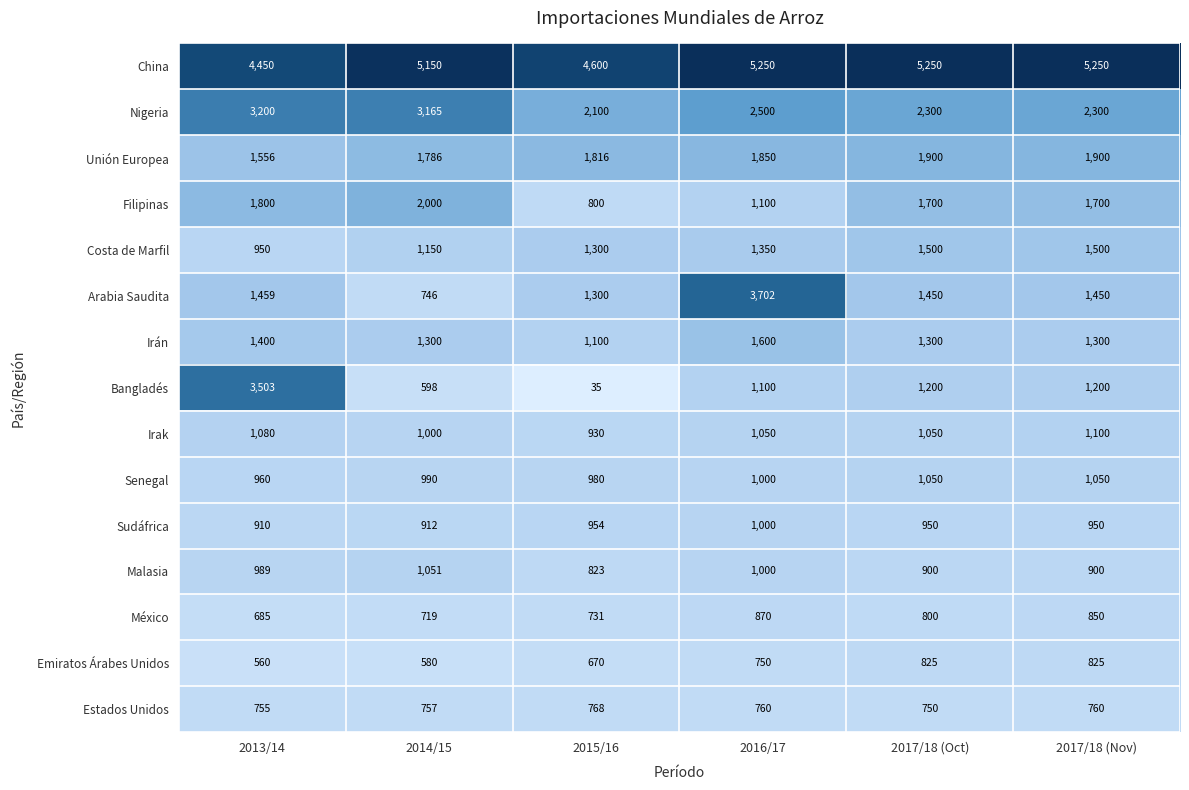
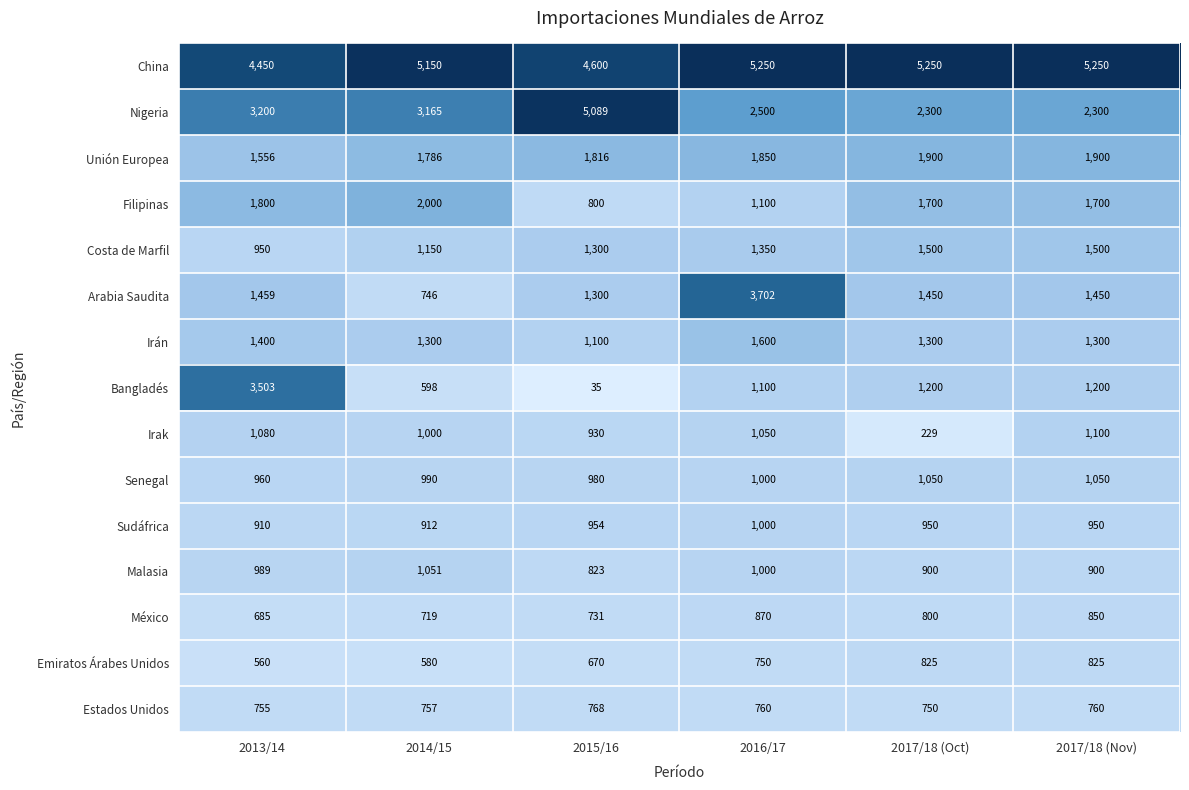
  {
    "China": {
      "2013/14": "4,450",
      "2014/15": "5,150",
      "2015/16": "4,600",
      "2016/17": "5,250",
      "2017/18 (Oct)": "5,250",
      "2017/18 (Nov)": "5,250"
    },
    "Nigeria": {
      "2013/14": "3,200",
      "2014/15": "3,165",
-     "2015/16": "2,100",
+     "2015/16": "5,089",
      "2016/17": "2,500",
      "2017/18 (Oct)": "2,300",
      "2017/18 (Nov)": "2,300"
    },
    "Unión Europea": {
      "2013/14": "1,556",
      "2014/15": "1,786",
      "2015/16": "1,816",
      "2016/17": "1,850",
      "2017/18 (Oct)": "1,900",
      "2017/18 (Nov)": "1,900"
    },
    "Filipinas": {
      "2013/14": "1,800",
      "2014/15": "2,000",
      "2015/16": "800",
      "2016/17": "1,100",
      "2017/18 (Oct)": "1,700",
      "2017/18 (Nov)": "1,700"
    },
    "Costa de Marfil": {
      "2013/14": "950",
      "2014/15": "1,150",
      "2015/16": "1,300",
      "2016/17": "1,350",
      "2017/18 (Oct)": "1,500",
      "2017/18 (Nov)": "1,500"
    },
    "Arabia Saudita": {
      "2013/14": "1,459",
      "2014/15": "746",
      "2015/16": "1,300",
      "2016/17": "3,702",
      "2017/18 (Oct)": "1,450",
      "2017/18 (Nov)": "1,450"
    },
    "Irán": {
      "2013/14": "1,400",
      "2014/15": "1,300",
      "2015/16": "1,100",
      "2016/17": "1,600",
      "2017/18 (Oct)": "1,300",
      "2017/18 (Nov)": "1,300"
    },
    "Bangladés": {
      "2013/14": "3,503",
      "2014/15": "598",
      "2015/16": "35",
      "2016/17": "1,100",
      "2017/18 (Oct)": "1,200",
      "2017/18 (Nov)": "1,200"
    },
    "Irak": {
      "2013/14": "1,080",
      "2014/15": "1,000",
      "2015/16": "930",
      "2016/17": "1,050",
-     "2017/18 (Oct)": "1,050",
+     "2017/18 (Oct)": "229",
      "2017/18 (Nov)": "1,100"
    },
    "Senegal": {
      "2013/14": "960",
      "2014/15": "990",
      "2015/16": "980",
      "2016/17": "1,000",
      "2017/18 (Oct)": "1,050",
      "2017/18 (Nov)": "1,050"
    },
    "Sudáfrica": {
      "2013/14": "910",
      "2014/15": "912",
      "2015/16": "954",
      "2016/17": "1,000",
      "2017/18 (Oct)": "950",
      "2017/18 (Nov)": "950"
    },
    "Malasia": {
      "2013/14": "989",
      "2014/15": "1,051",
      "2015/16": "823",
      "2016/17": "1,000",
      "2017/18 (Oct)": "900",
      "2017/18 (Nov)": "900"
    },
    "México": {
      "2013/14": "685",
      "2014/15": "719",
      "2015/16": "731",
      "2016/17": "870",
      "2017/18 (Oct)": "800",
      "2017/18 (Nov)": "850"
    },
    "Emiratos Árabes Unidos": {
      "2013/14": "560",
      "2014/15": "580",
      "2015/16": "670",
      "2016/17": "750",
      "2017/18 (Oct)": "825",
      "2017/18 (Nov)": "825"
    },
    "Estados Unidos": {
      "2013/14": "755",
      "2014/15": "757",
      "2015/16": "768",
      "2016/17": "760",
      "2017/18 (Oct)": "750",
      "2017/18 (Nov)": "760"
    }
  }
